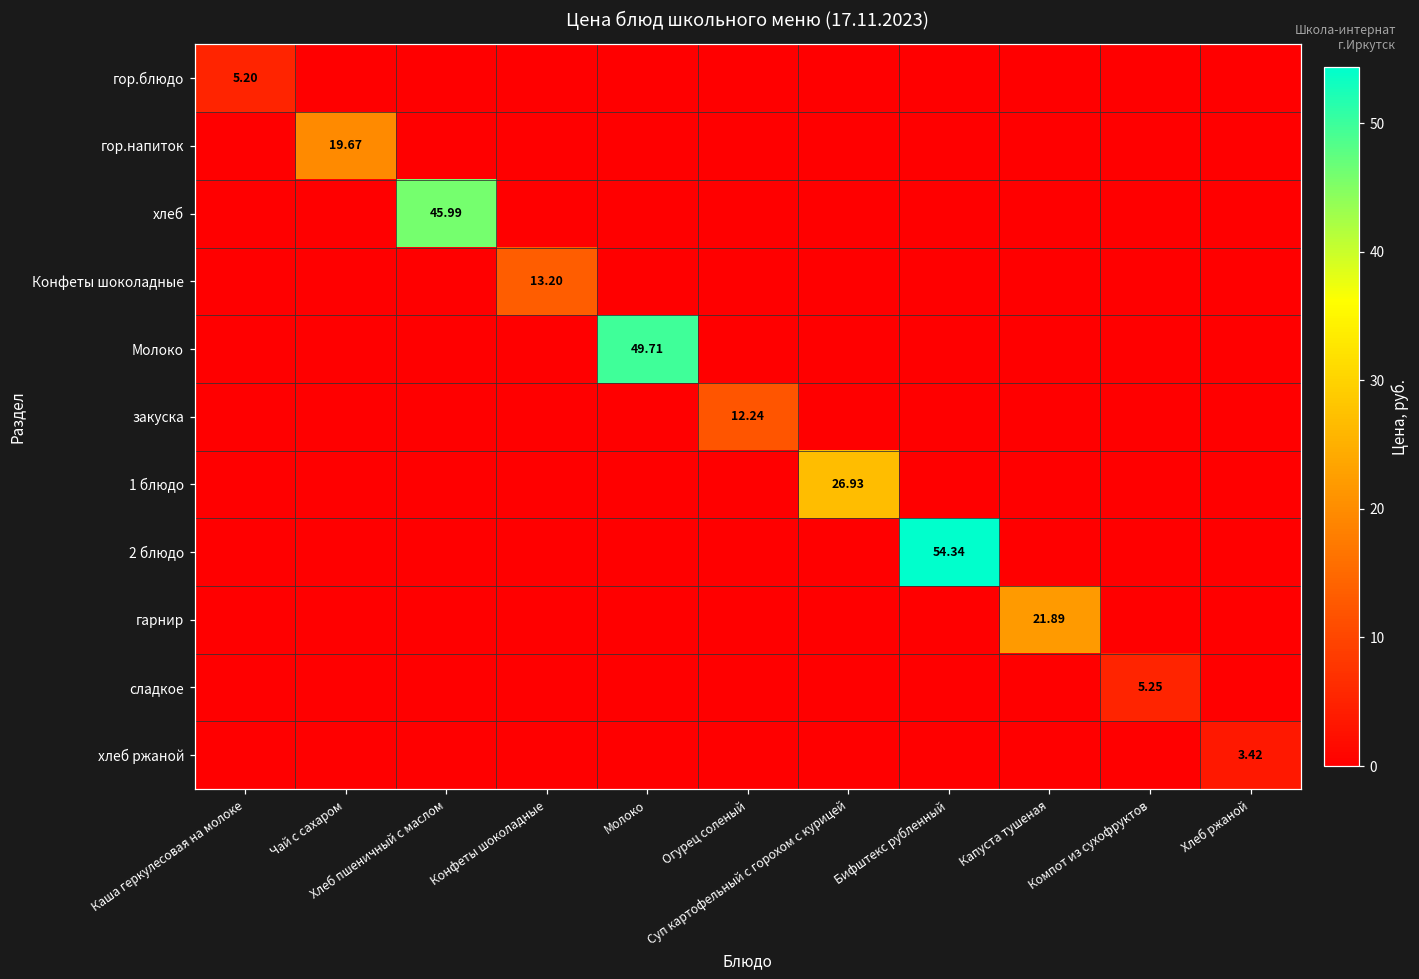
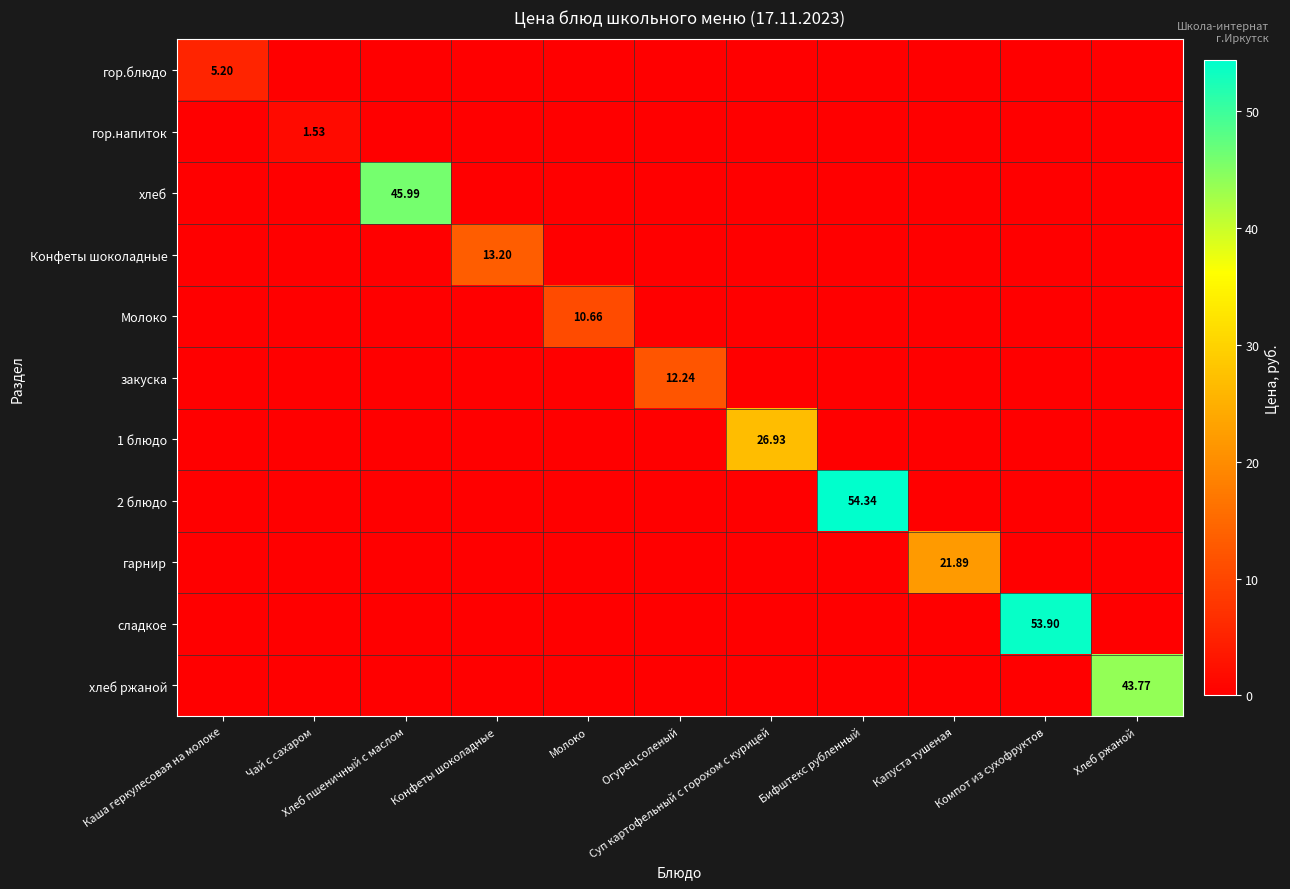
  {
    "гор.блюдо": {
      "Каша геркулесовая на молоке": 5.20
    },
    "гор.напиток": {
-     "Чай с сахаром": 19.67
+     "Чай с сахаром": 1.53
    },
    "хлеб": {
      "Хлеб пшеничный с маслом": 45.99
    },
    "Конфеты шоколадные": {
      "Конфеты шоколадные": 13.20
    },
    "Молоко": {
-     "Молоко": 49.71
+     "Молоко": 10.66
    },
    "закуска": {
      "Огурец соленый": 12.24
    },
    "1 блюдо": {
      "Суп картофельный с горохом с курицей": 26.93
    },
    "2 блюдо": {
      "Бифштекс рубленный": 54.34
    },
    "гарнир": {
      "Капуста тушеная": 21.89
    },
    "сладкое": {
-     "Компот из сухофруктов": 5.25
+     "Компот из сухофруктов": 53.90
    },
    "хлеб ржаной": {
-     "Хлеб ржаной": 3.42
+     "Хлеб ржаной": 43.77
    }
  }
